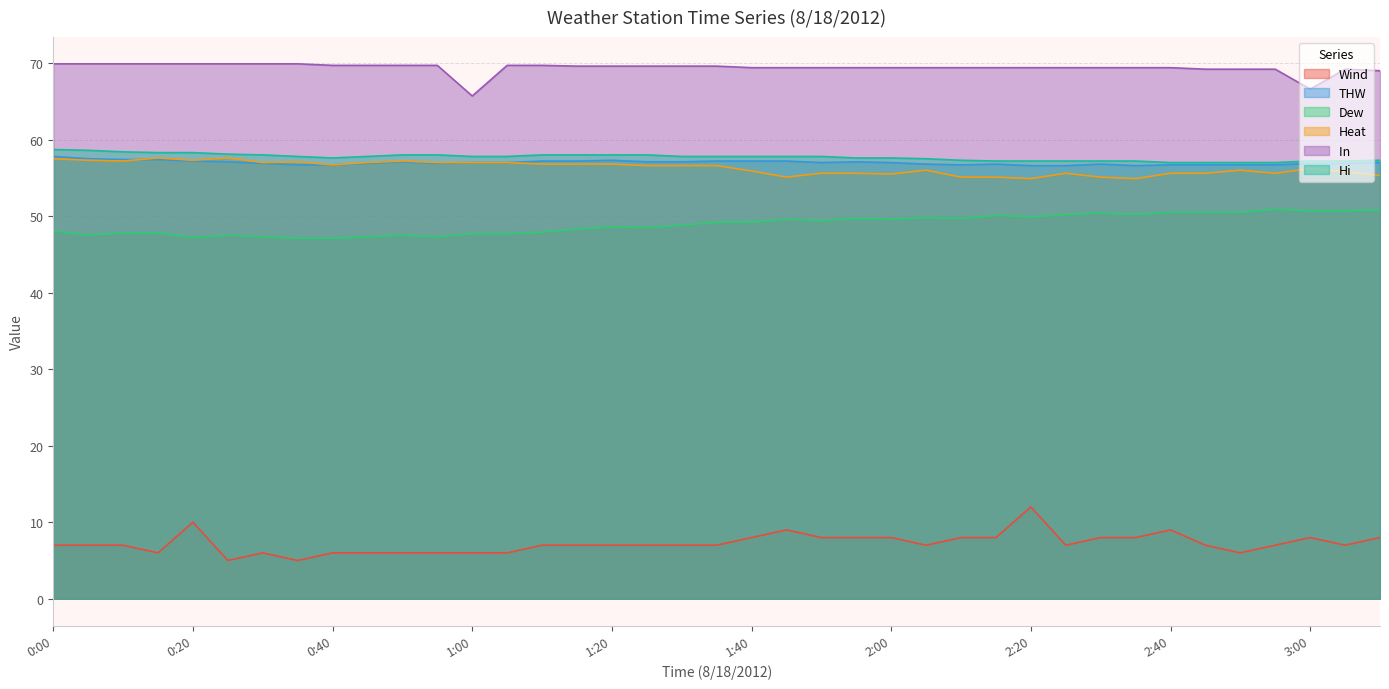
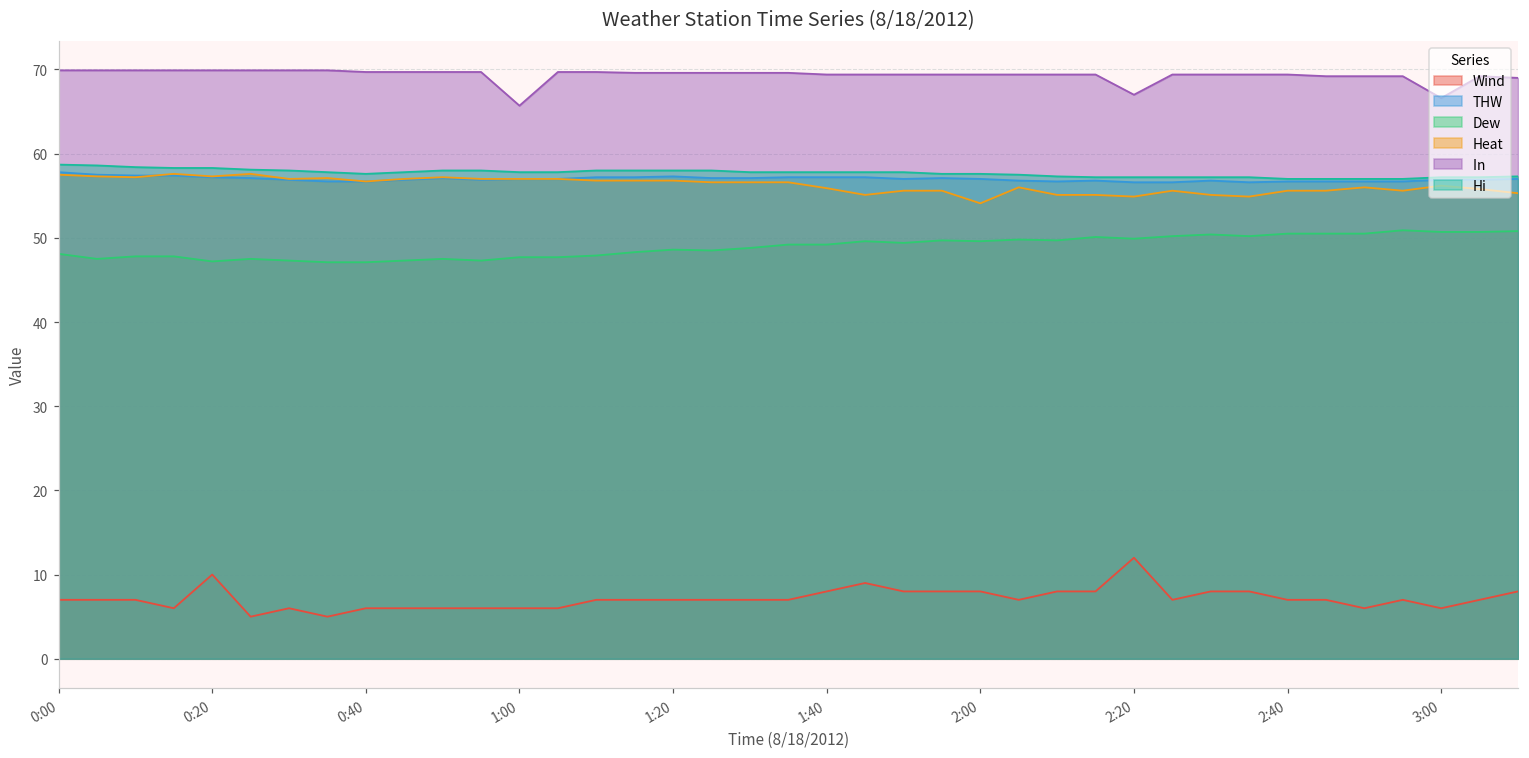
  {
    "Wind": {
      "0:00": 7,
      "0:20": 10,
      "0:40": 6,
      "1:00": 6,
      "1:20": 7,
      "1:40": 8,
      "2:00": 8,
      "2:20": 12,
-     "2:40": 9,
-     "3:00": 8
+     "2:40": 7,
+     "3:00": 6
    },
    "Heat": {
      "1:20": 57,
      "1:40": 56,
-     "2:00": 56,
+     "2:00": 54,
      "2:20": 55,
      "2:40": 56
    },
    "In": {
      "0:00": 70,
      "0:20": 70,
      "0:40": 70,
      "1:00": 66,
      "1:20": 70,
      "1:40": 69,
      "2:00": 69,
-     "2:20": 69,
+     "2:20": 67,
      "2:40": 69
    }
  }
